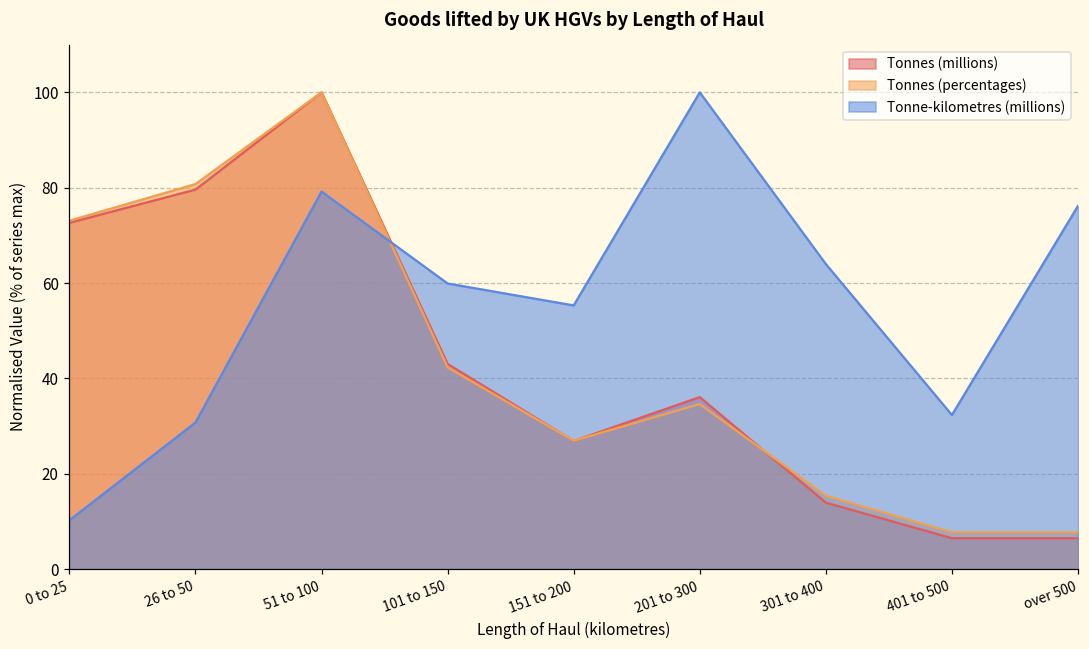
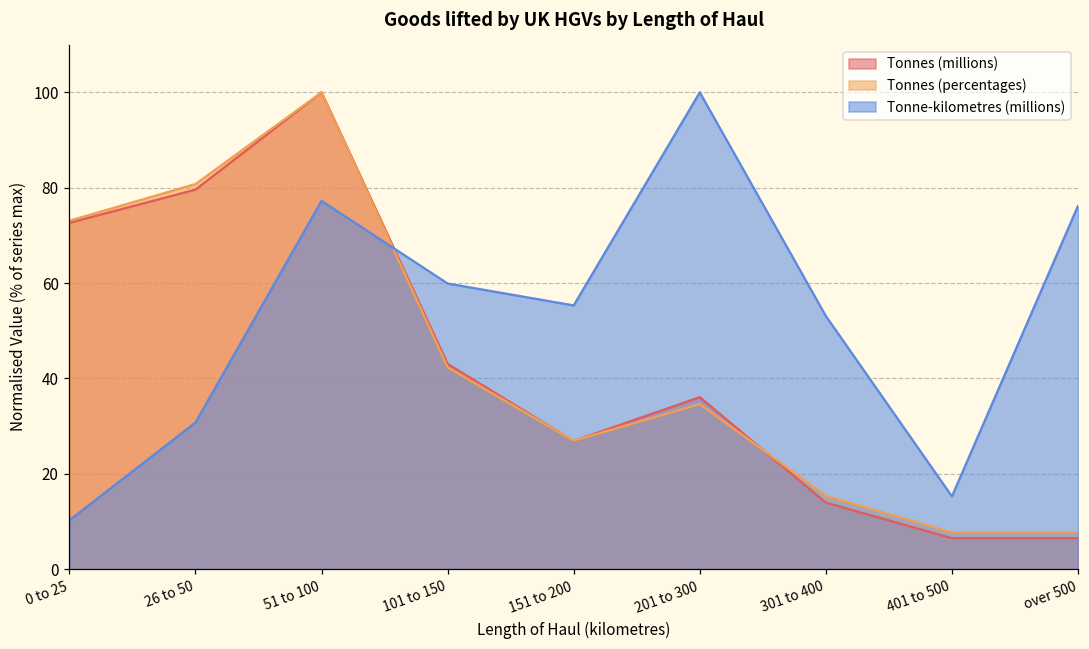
  {
    "Tonne-kilometres (millions)": {
      "0 to 25": 10,
      "26 to 50": 31,
-     "51 to 100": 79,
+     "51 to 100": 77,
      "101 to 150": 60,
      "151 to 200": 55,
      "201 to 300": 100,
-     "301 to 400": 64,
-     "401 to 500": 32,
+     "301 to 400": 53,
+     "401 to 500": 15,
      "over 500": 76
    }
  }
